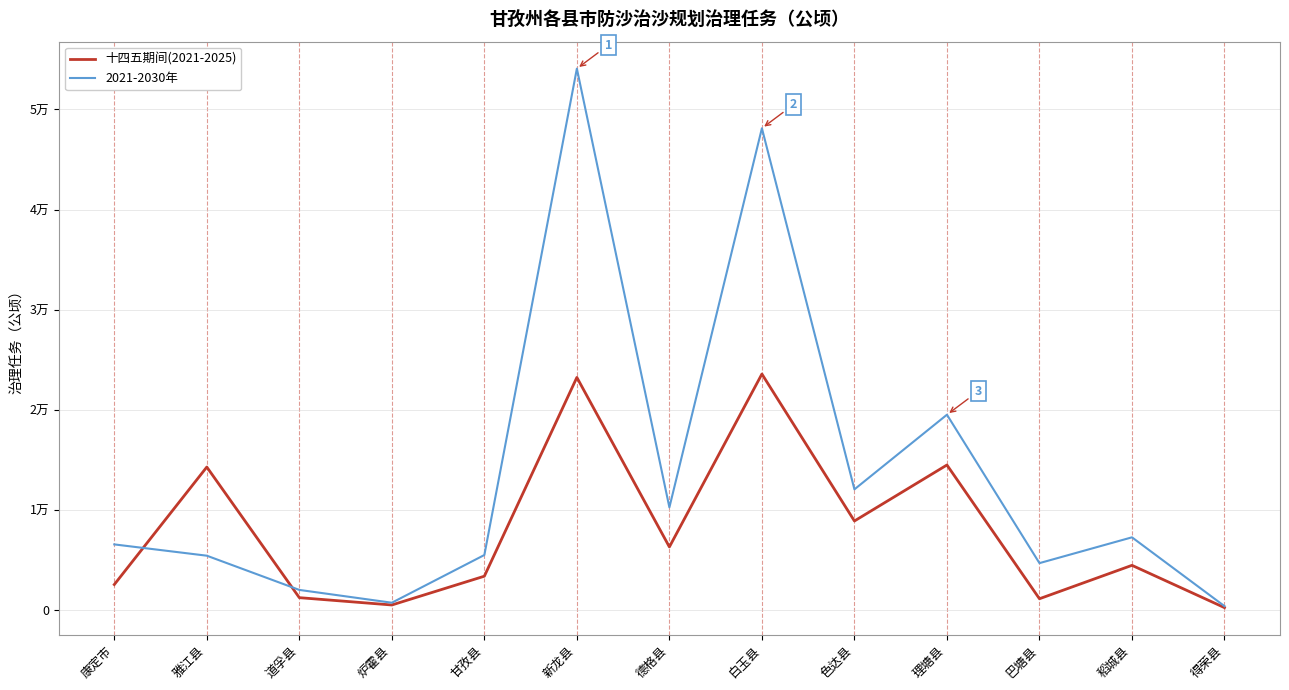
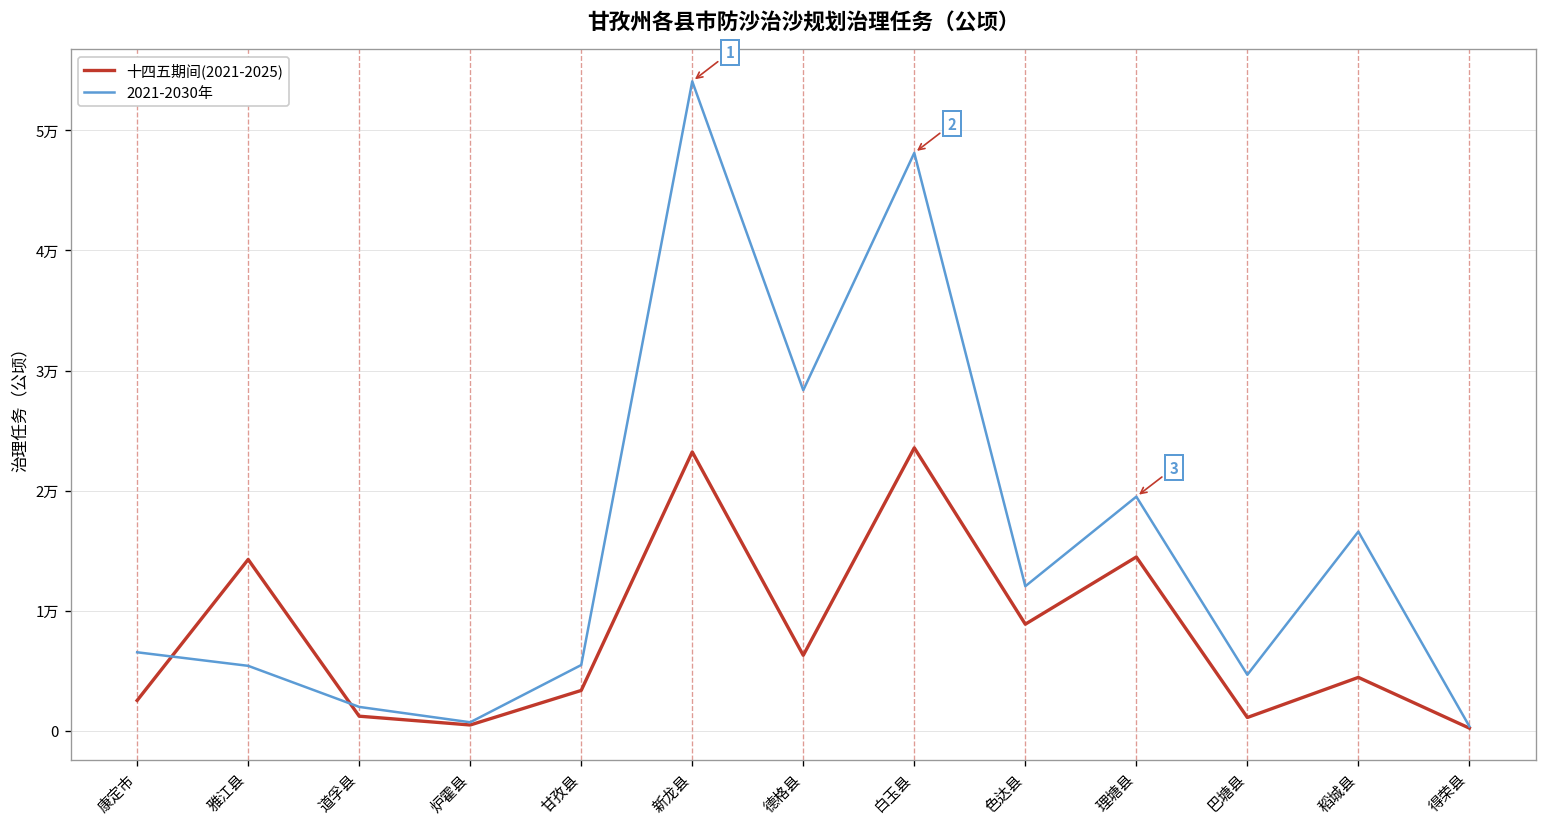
  {
    "十四五期间(2021-2025)": {
      "康定市": "0.25万",
      "雅江县": "1.43万",
      "道孚县": "0.12万",
      "甘孜县": "0.34万",
      "新龙县": "2.32万",
      "德格县": "0.63万",
      "白玉县": "2.36万",
      "色达县": "0.89万",
      "理塘县": "1.45万",
      "巴塘县": "0.11万",
      "稻城县": "0.45万"
    },
    "2021-2030年": {
      "康定市": "0.66万",
      "雅江县": "0.54万",
      "道孚县": "0.20万",
      "甘孜县": "0.55万",
-     "德格县": "1.03万",
+     "德格县": "2.84万",
      "色达县": "1.21万",
      "巴塘县": "0.47万",
-     "稻城县": "0.73万"
+     "稻城县": "1.66万"
    }
  }
